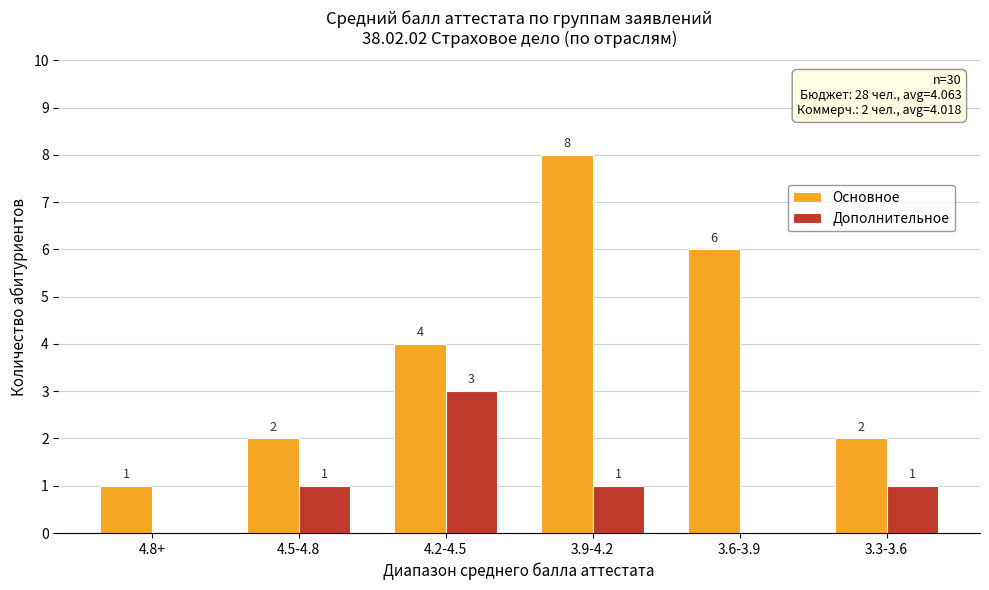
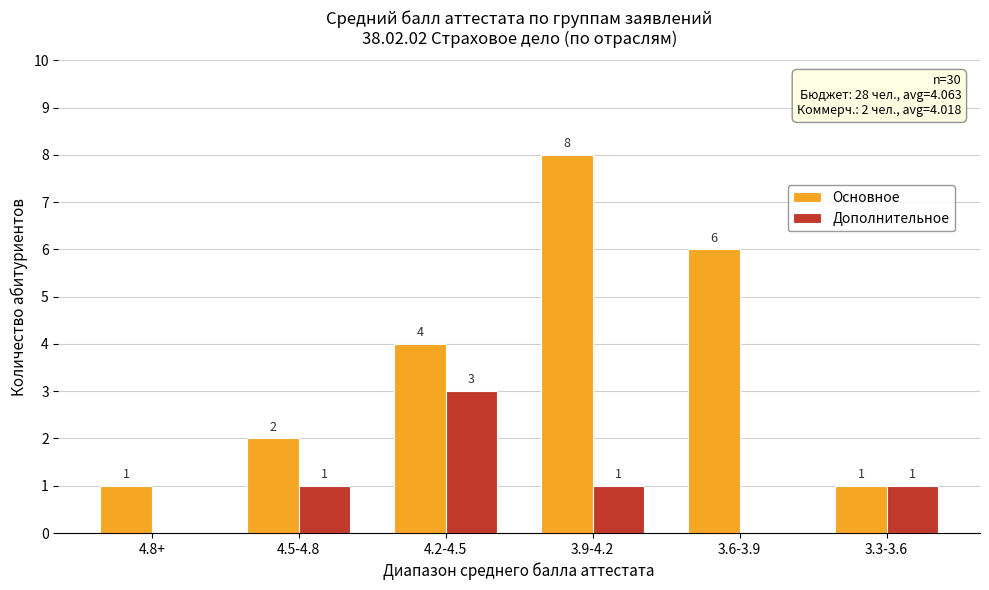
  {
    "Основное": {
      "4.8+": 1,
      "4.5-4.8": 2,
      "4.2-4.5": 4,
      "3.9-4.2": 8,
      "3.6-3.9": 6,
-     "3.3-3.6": 2
+     "3.3-3.6": 1
    },
    "Дополнительное": {
      "4.5-4.8": 1,
      "4.2-4.5": 3,
      "3.9-4.2": 1,
      "3.3-3.6": 1
    }
  }
